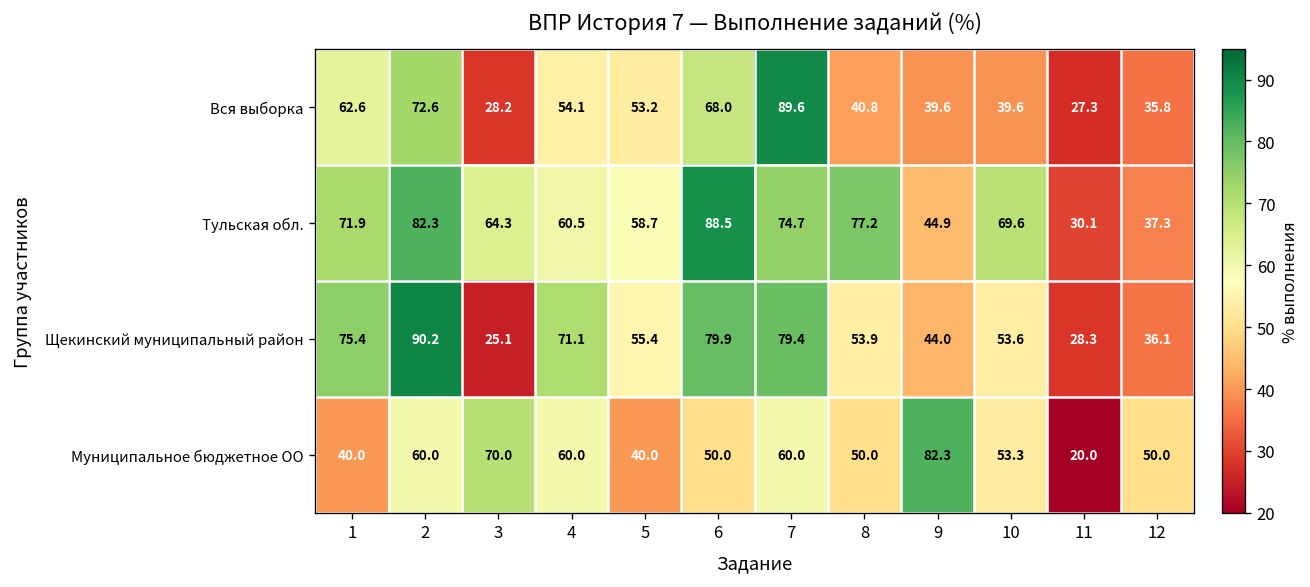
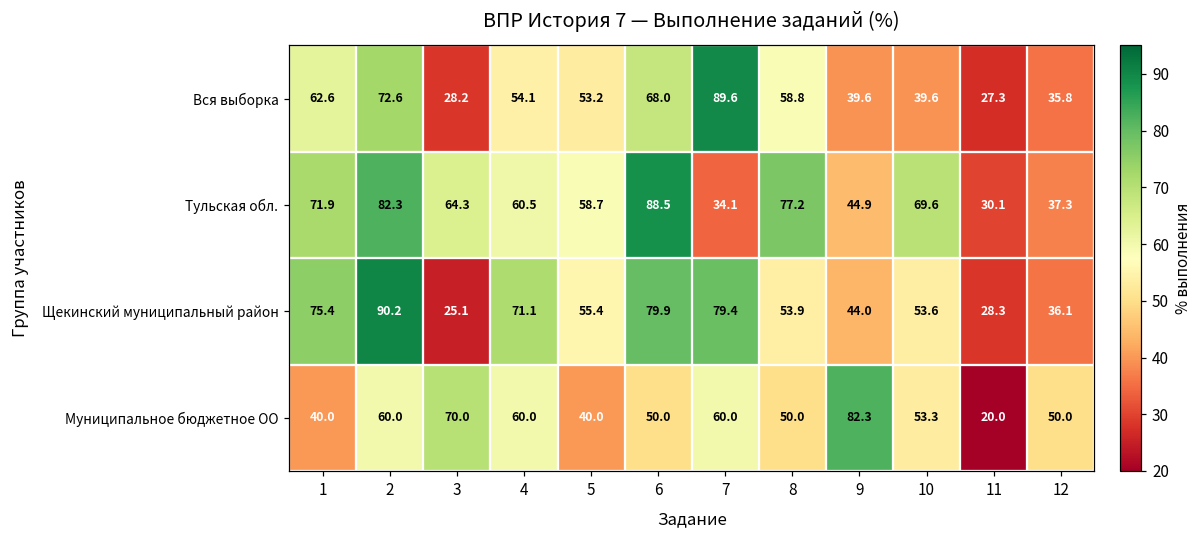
  {
    "Вся выборка": {
      "1": 62.6,
      "2": 72.6,
      "3": 28.2,
      "4": 54.1,
      "5": 53.2,
      "6": 68.0,
      "7": 89.6,
-     "8": 40.8,
+     "8": 58.8,
      "9": 39.6,
      "10": 39.6,
      "11": 27.3,
      "12": 35.8
    },
    "Тульская обл.": {
      "1": 71.9,
      "2": 82.3,
      "3": 64.3,
      "4": 60.5,
      "5": 58.7,
      "6": 88.5,
-     "7": 74.7,
+     "7": 34.1,
      "8": 77.2,
      "9": 44.9,
      "10": 69.6,
      "11": 30.1,
      "12": 37.3
    },
    "Щекинский муниципальный район": {
      "1": 75.4,
      "2": 90.2,
      "3": 25.1,
      "4": 71.1,
      "5": 55.4,
      "6": 79.9,
      "7": 79.4,
      "8": 53.9,
      "9": 44.0,
      "10": 53.6,
      "11": 28.3,
      "12": 36.1
    },
    "Муниципальное бюджетное ОО": {
      "1": 40.0,
      "2": 60.0,
      "3": 70.0,
      "4": 60.0,
      "5": 40.0,
      "6": 50.0,
      "7": 60.0,
      "8": 50.0,
      "9": 82.3,
      "10": 53.3,
      "11": 20.0,
      "12": 50.0
    }
  }
